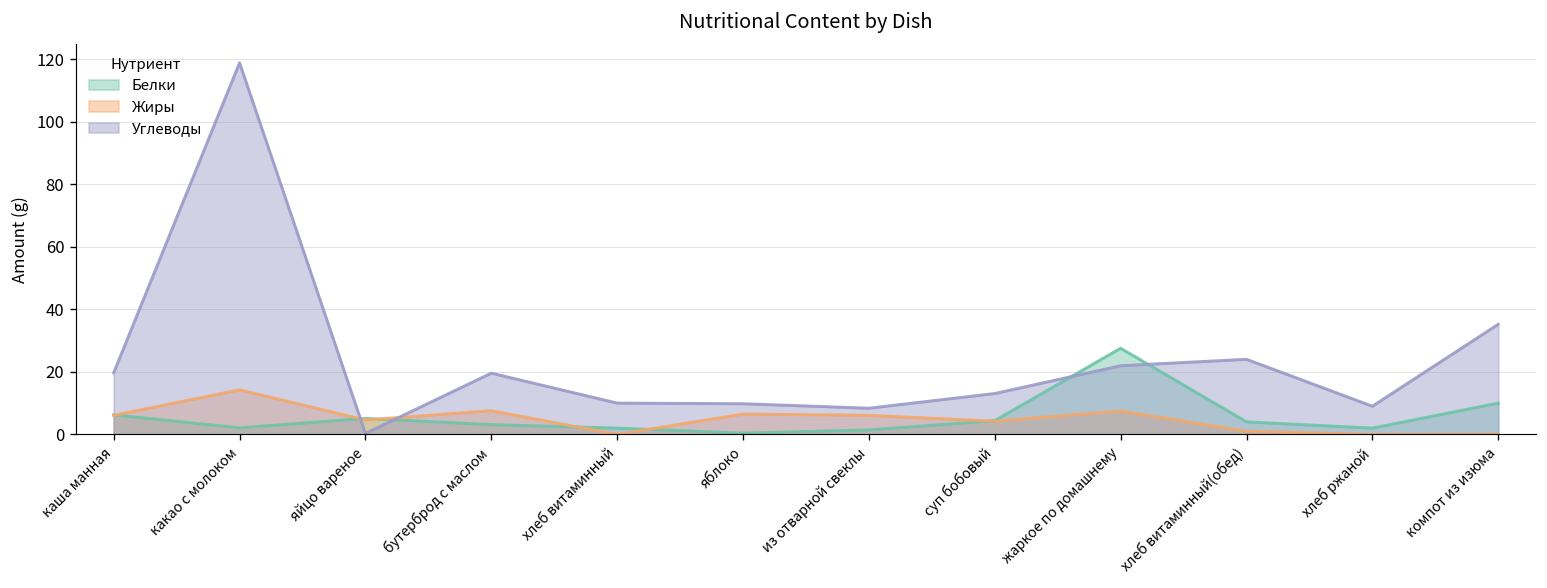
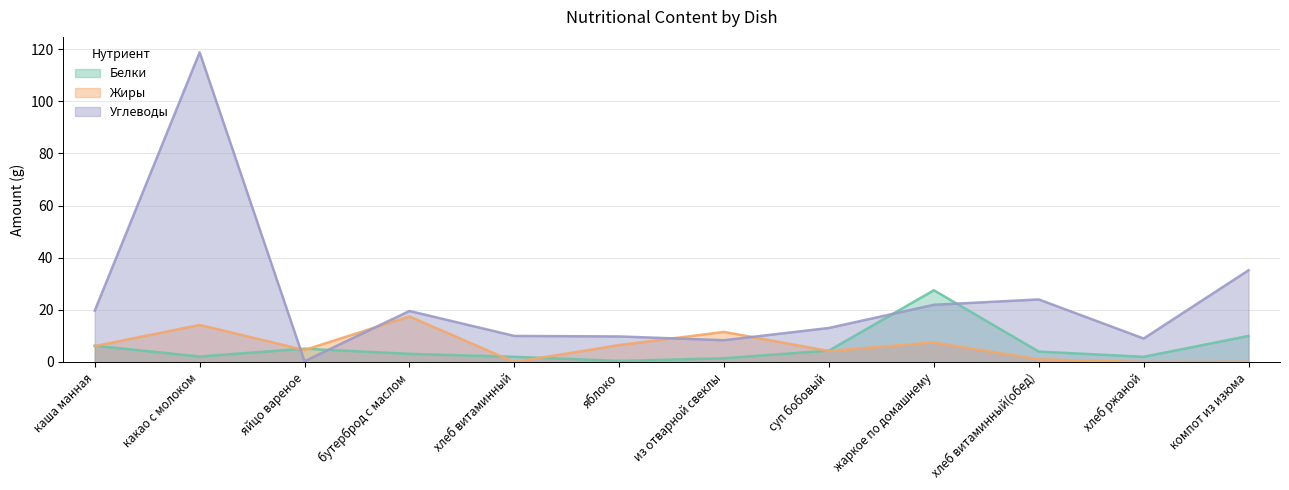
  {
    "Жиры": {
      "какао с молоком": 14,
-     "бутерброд с маслом": 8,
+     "бутерброд с маслом": 17,
      "хлеб витаминный": 0,
      "яблоко": 7,
-     "из отварной свеклы": 6,
+     "из отварной свеклы": 12,
      "жаркое по домашнему": 7,
      "хлеб витаминный(обед)": 1,
      "хлеб ржаной": 0,
      "компот из изюма": 0
    }
  }
